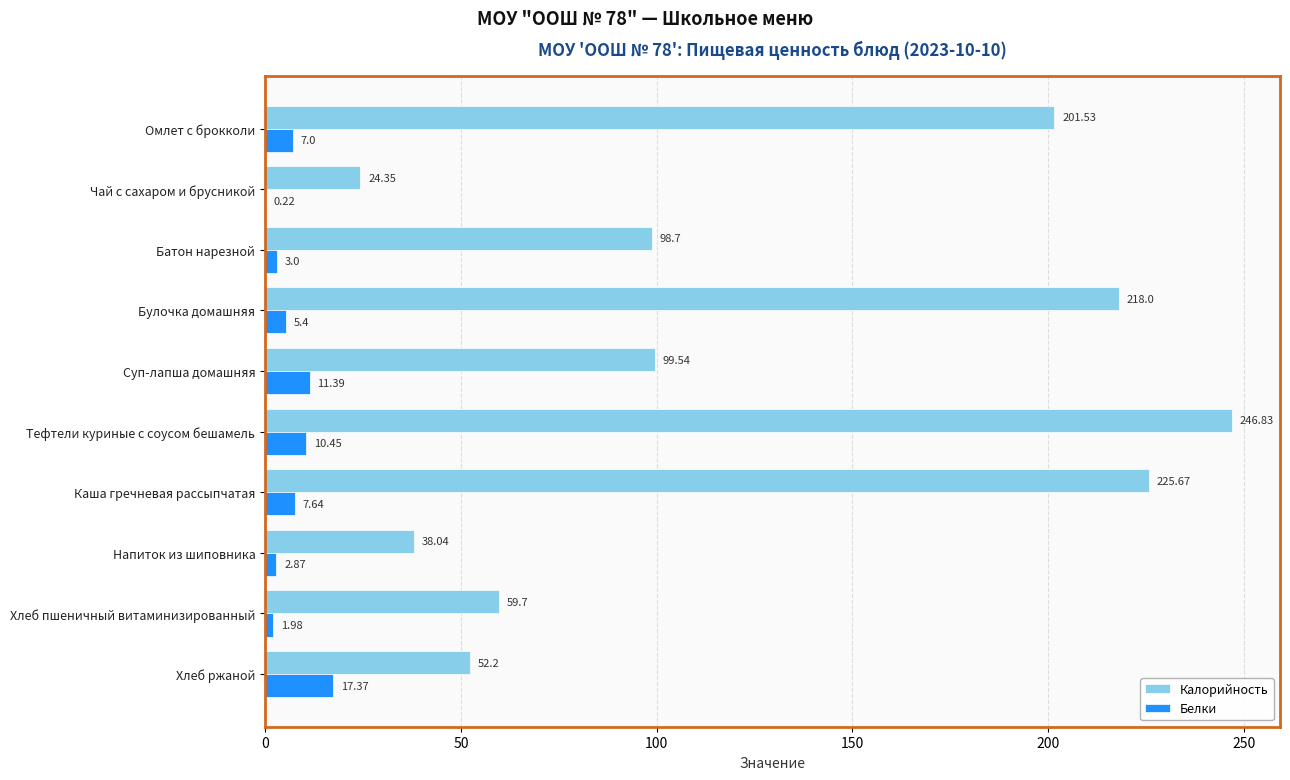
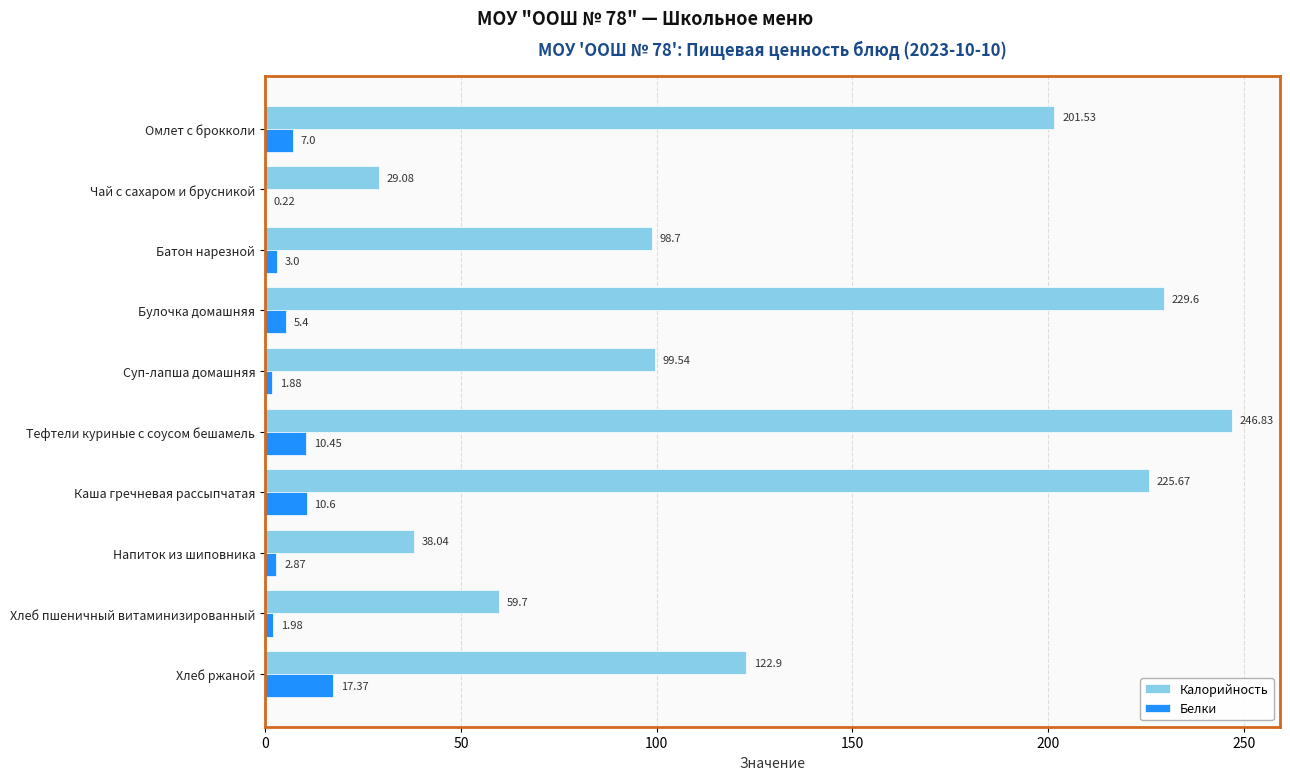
  {
    "Калорийность": {
      "Омлет с брокколи": 201.53,
-     "Чай с сахаром и брусникой": 24.35,
+     "Чай с сахаром и брусникой": 29.08,
      "Батон нарезной": 98.7,
-     "Булочка домашняя": 218.0,
+     "Булочка домашняя": 229.6,
      "Суп-лапша домашняя": 99.54,
      "Тефтели куриные с соусом бешамель": 246.83,
      "Каша гречневая рассыпчатая": 225.67,
      "Напиток из шиповника": 38.04,
      "Хлеб пшеничный витаминизированный": 59.7,
-     "Хлеб ржаной": 52.2
+     "Хлеб ржаной": 122.9
    },
    "Белки": {
      "Омлет с брокколи": 7.0,
      "Чай с сахаром и брусникой": 0.22,
      "Батон нарезной": 3.0,
      "Булочка домашняя": 5.4,
-     "Суп-лапша домашняя": 11.39,
+     "Суп-лапша домашняя": 1.88,
      "Тефтели куриные с соусом бешамель": 10.45,
-     "Каша гречневая рассыпчатая": 7.64,
+     "Каша гречневая рассыпчатая": 10.6,
      "Напиток из шиповника": 2.87,
      "Хлеб пшеничный витаминизированный": 1.98,
      "Хлеб ржаной": 17.37
    }
  }
